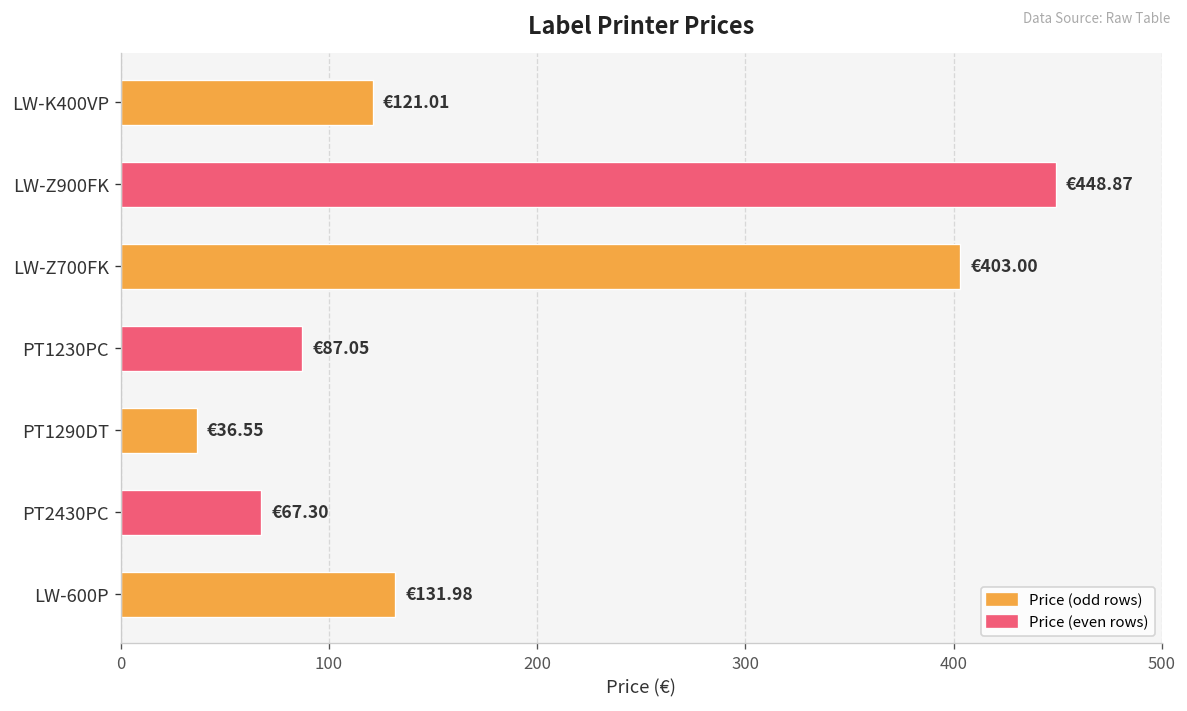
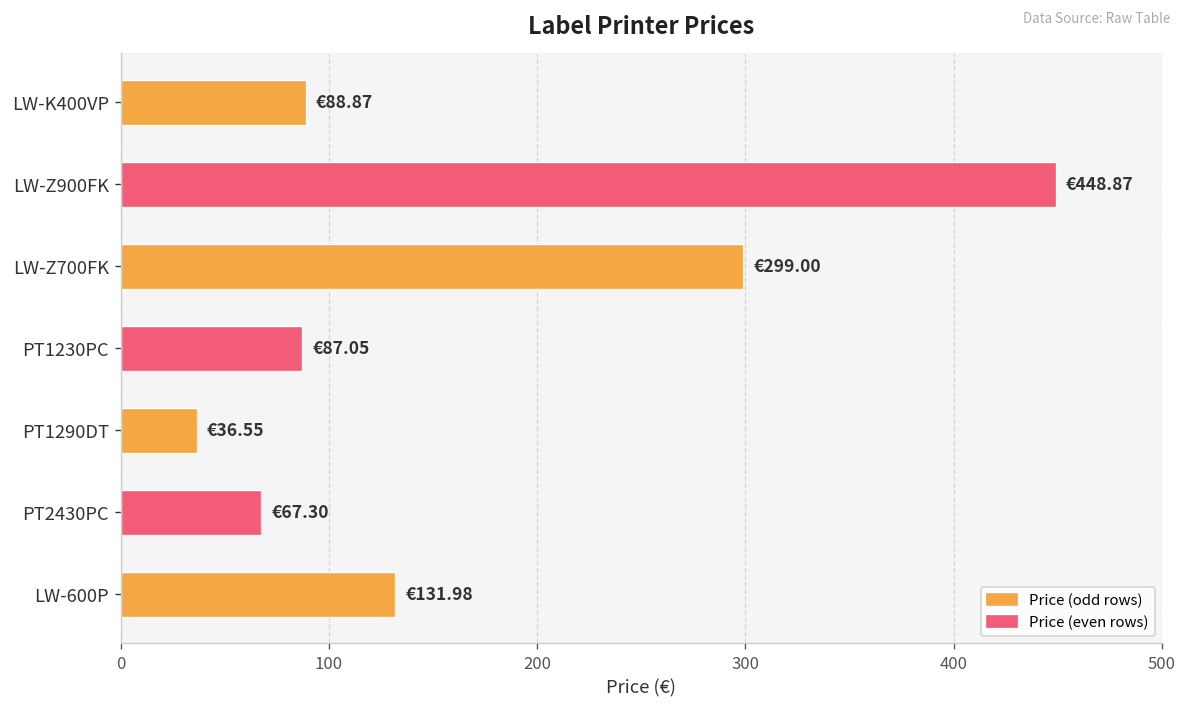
  {
-   "LW-K400VP": "€121.01",
+   "LW-K400VP": "€88.87",
    "LW-Z900FK": "€448.87",
-   "LW-Z700FK": "€403.00",
+   "LW-Z700FK": "€299.00",
    "PT1230PC": "€87.05",
    "PT1290DT": "€36.55",
    "PT2430PC": "€67.30",
    "LW-600P": "€131.98"
  }
